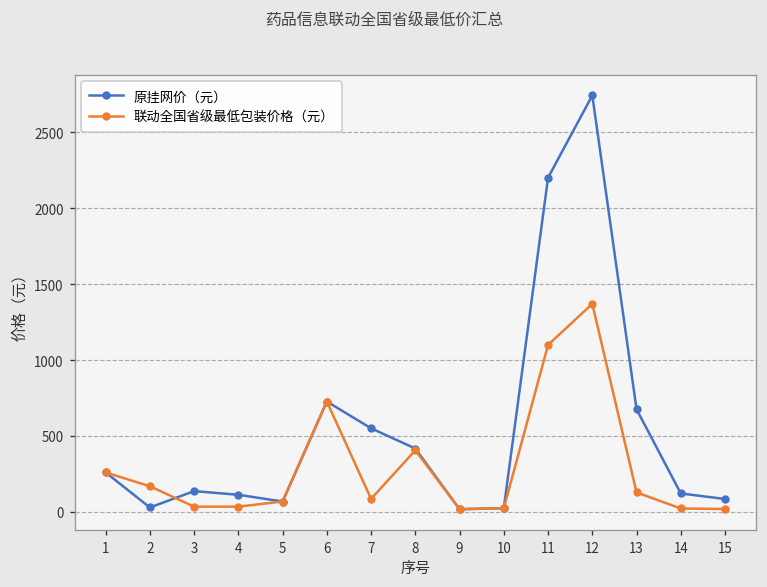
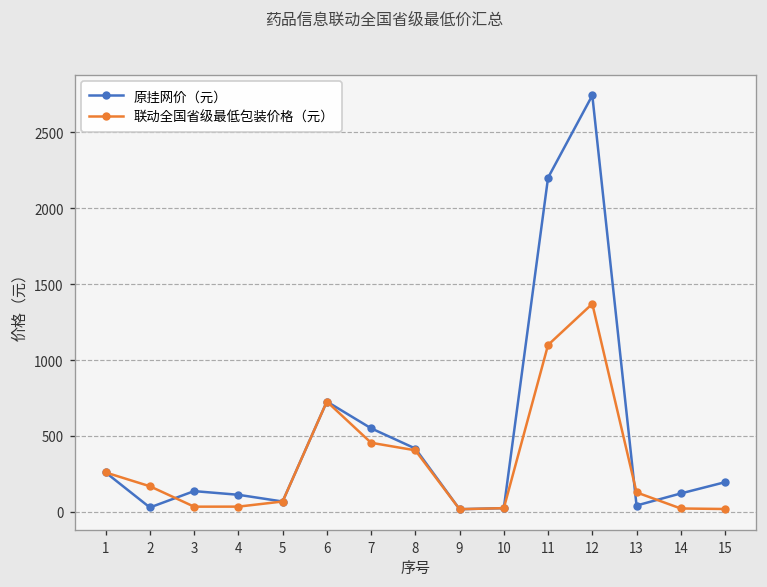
  {
    "原挂网价（元）": {
      "2": 30,
      "3": 140,
      "4": 110,
      "7": 550,
      "11": 2200,
      "12": 2740,
-     "13": 680,
+     "13": 40,
      "14": 120,
-     "15": 90
+     "15": 200
    },
    "联动全国省级最低包装价格（元）": {
      "2": 170,
      "3": 30,
      "4": 30,
-     "7": 90,
+     "7": 460,
      "11": 1100,
      "12": 1370,
      "13": 130,
      "14": 20,
      "15": 20
    }
  }
